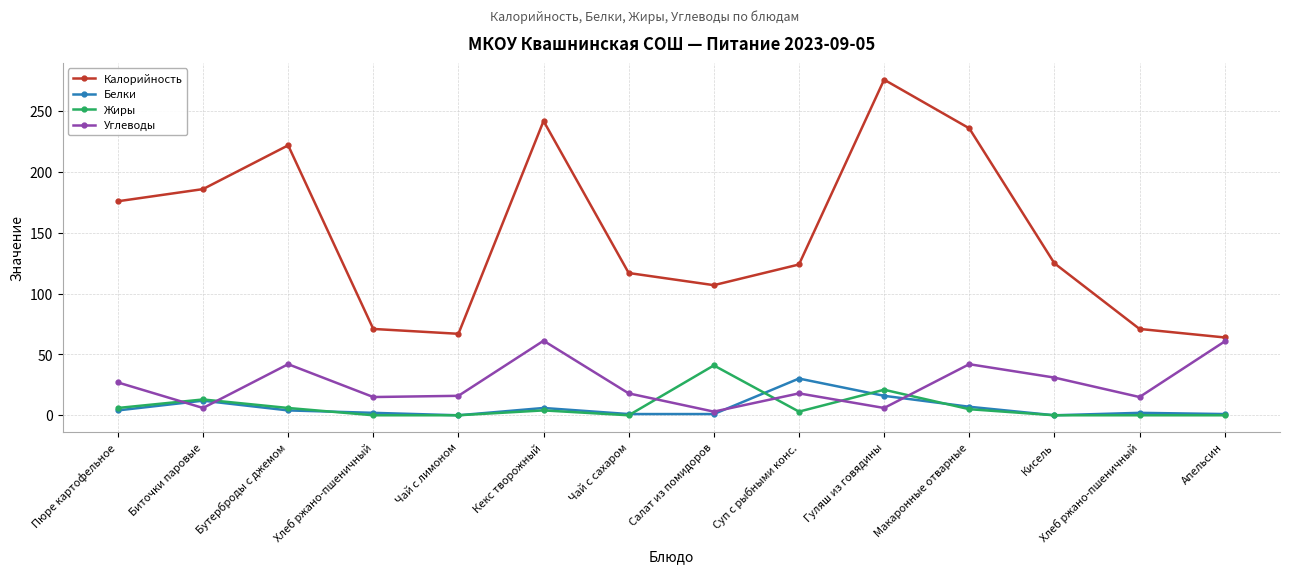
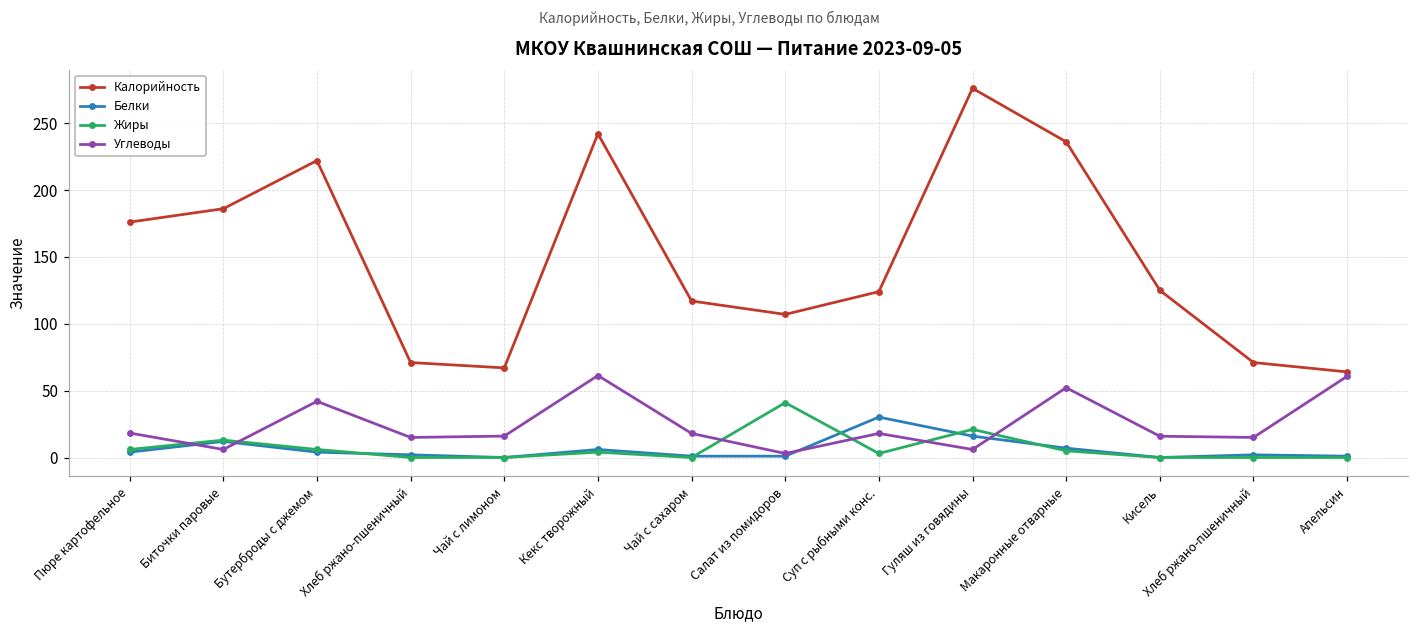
  {
    "Калорийность": {
      "Пюре картофельное": 176,
      "Биточки паровые": 186,
      "Бутерброды с джемом": 222,
      "Чай с лимоном": 67,
      "Кекс творожный": 242,
      "Чай с сахаром": 117,
      "Салат из помидоров": 107,
      "Суп с рыбными конс.": 124,
      "Гуляш из говядины": 276,
      "Макаронные отварные": 236,
      "Кисель": 125,
      "Апельсин": 64
    },
    "Белки": {
      "Суп с рыбными конс.": 30,
      "Гуляш из говядины": 16
    },
    "Жиры": {
      "Салат из помидоров": 41,
      "Суп с рыбными конс.": 3,
      "Гуляш из говядины": 21
    },
    "Углеводы": {
-     "Пюре картофельное": 27,
+     "Пюре картофельное": 18,
      "Биточки паровые": 6,
      "Бутерброды с джемом": 42,
      "Чай с лимоном": 16,
      "Кекс творожный": 61,
      "Чай с сахаром": 18,
      "Суп с рыбными конс.": 18,
      "Гуляш из говядины": 6,
-     "Макаронные отварные": 42,
-     "Кисель": 31,
+     "Макаронные отварные": 52,
+     "Кисель": 16,
      "Апельсин": 61
    }
  }
